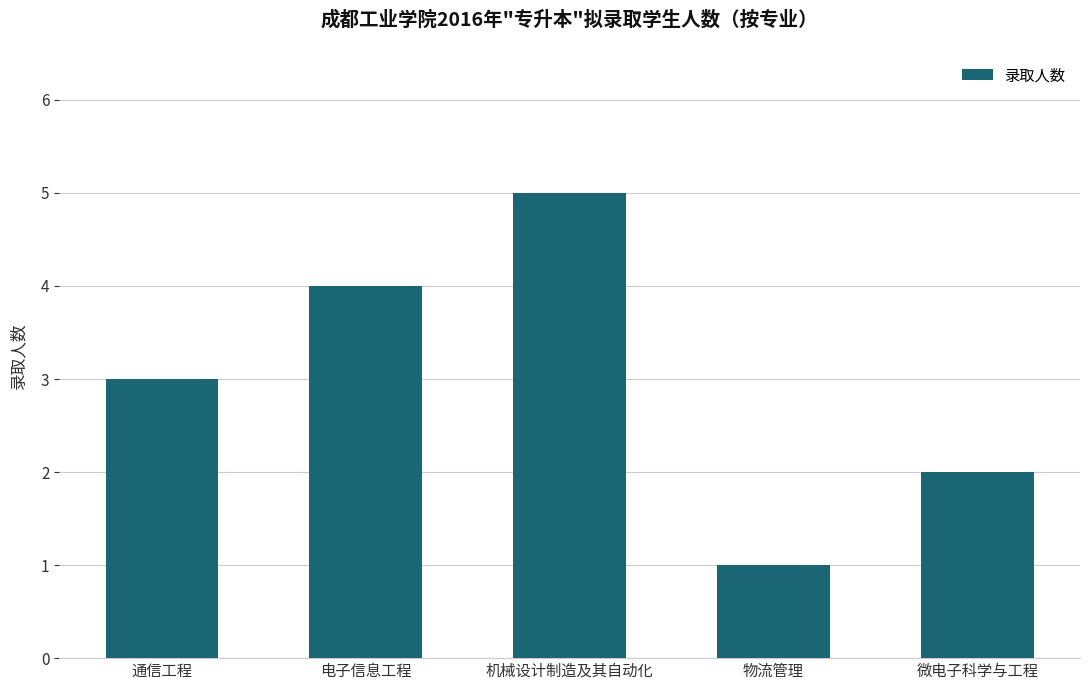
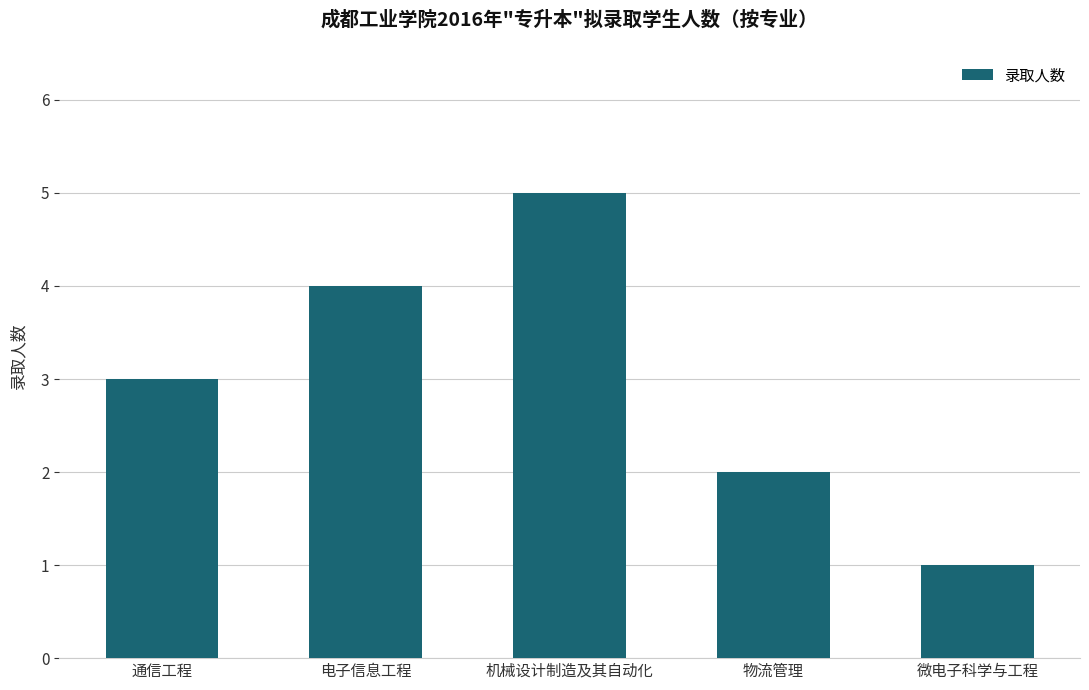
  {
    "通信工程": 3,
    "电子信息工程": 4,
    "机械设计制造及其自动化": 5,
-   "物流管理": 1,
-   "微电子科学与工程": 2
+   "物流管理": 2,
+   "微电子科学与工程": 1
  }
